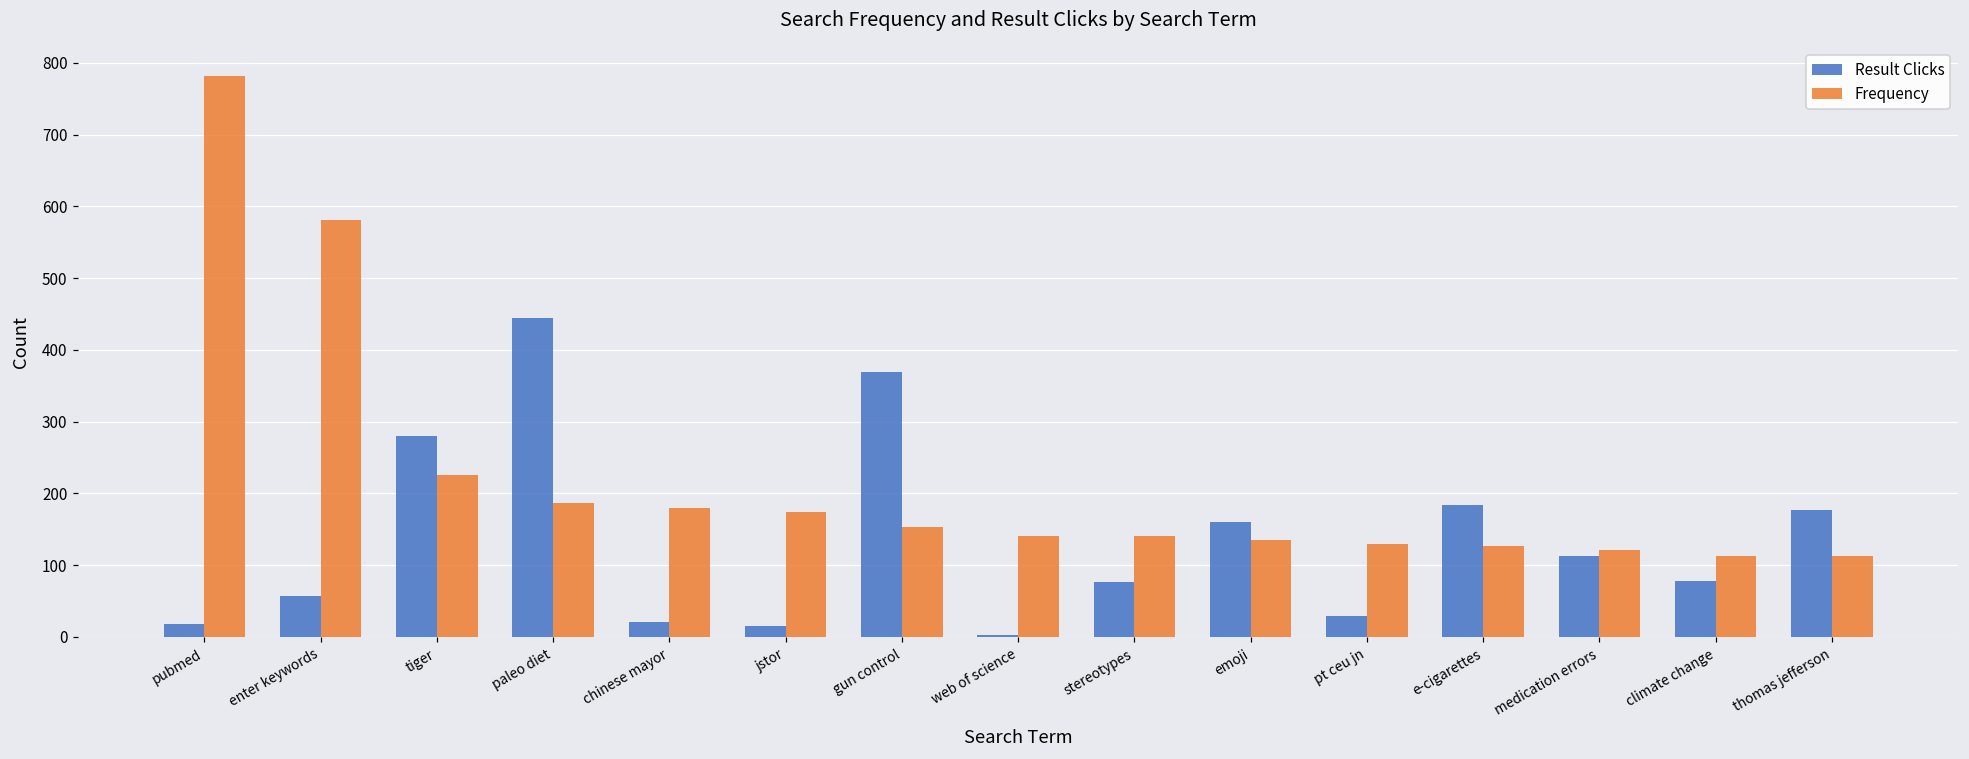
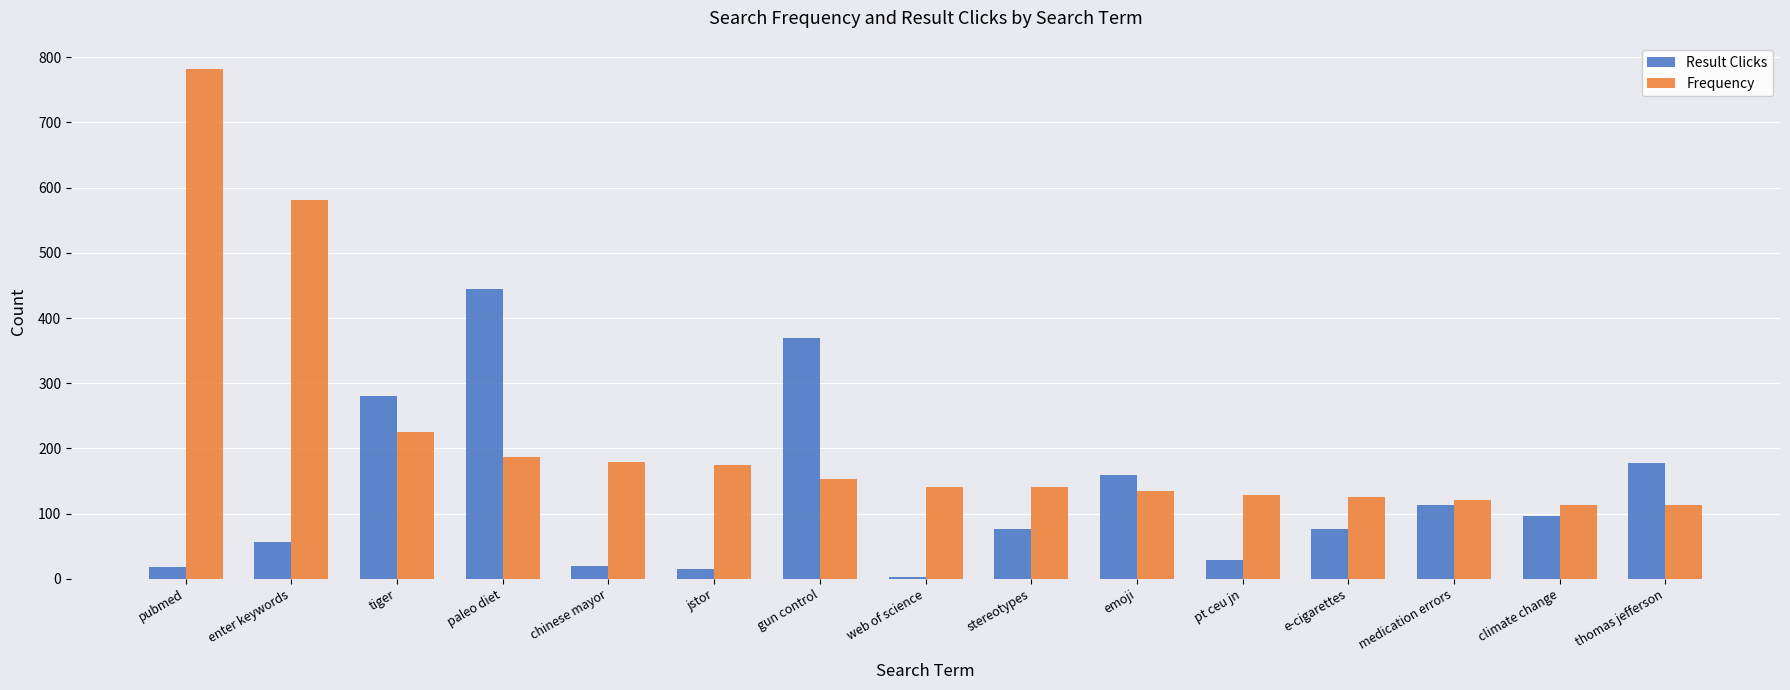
  {
    "Result Clicks": {
      "pubmed": 20,
      "enter keywords": 60,
      "tiger": 280,
      "paleo diet": 440,
      "chinese mayor": 20,
      "jstor": 20,
      "gun control": 370,
      "stereotypes": 80,
      "emoji": 160,
      "pt ceu jn": 30,
-     "e-cigarettes": 180,
+     "e-cigarettes": 80,
      "medication errors": 110,
-     "climate change": 80,
+     "climate change": 100,
      "thomas jefferson": 180
    },
    "Frequency": {
      "pubmed": 780,
      "enter keywords": 580,
      "tiger": 230,
      "paleo diet": 190,
      "chinese mayor": 180,
      "jstor": 170,
      "gun control": 150,
      "web of science": 140,
      "stereotypes": 140,
      "emoji": 140,
      "pt ceu jn": 130,
      "e-cigarettes": 130,
      "medication errors": 120,
      "climate change": 110,
      "thomas jefferson": 110
    }
  }
